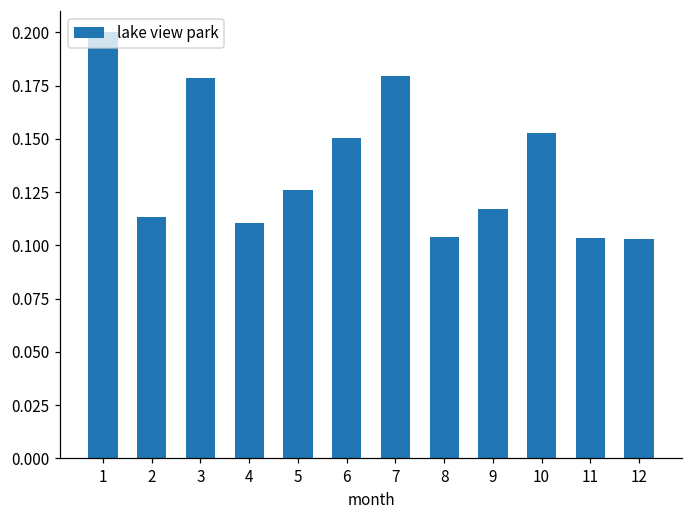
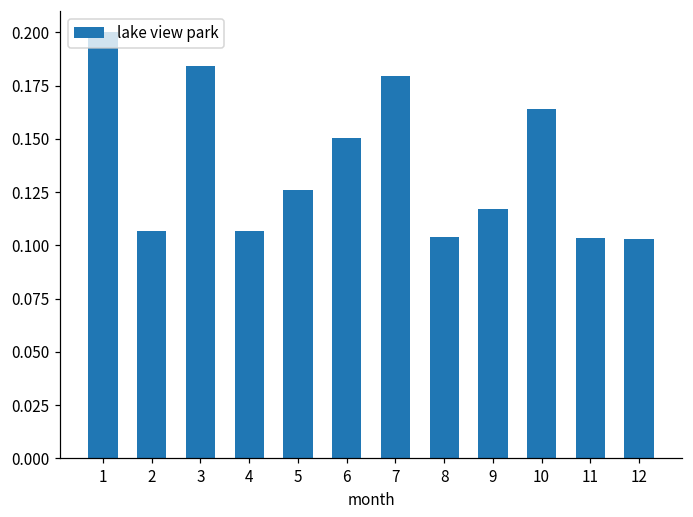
  {
-   "2": 0.113,
-   "3": 0.179,
-   "4": 0.111,
+   "2": 0.107,
+   "3": 0.184,
+   "4": 0.107,
    "5": 0.126,
    "6": 0.150,
    "7": 0.179,
    "8": 0.104,
    "9": 0.117,
-   "10": 0.153,
+   "10": 0.164,
    "11": 0.103,
    "12": 0.103
  }
